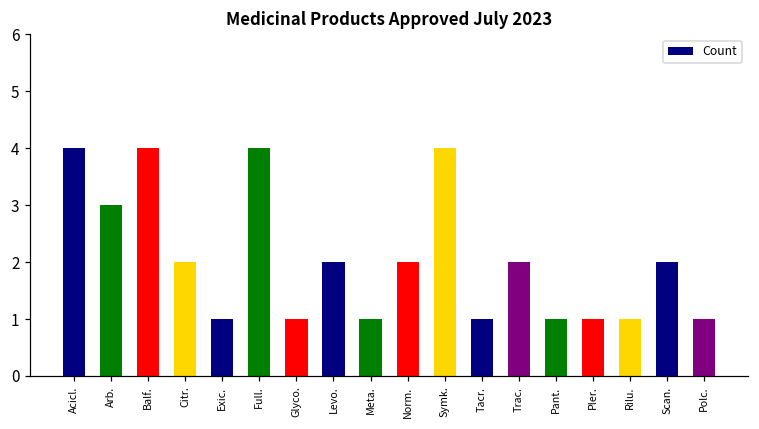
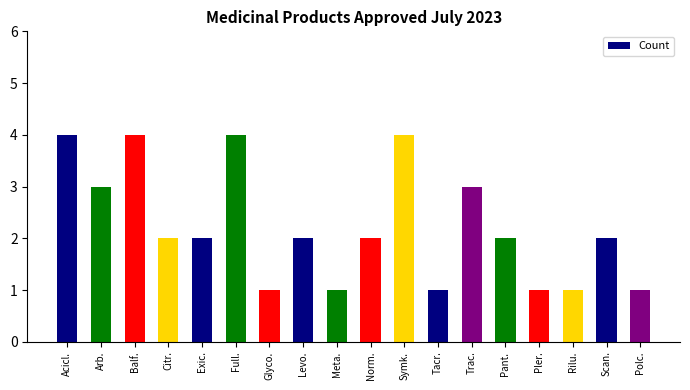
  {
    "Acicl.": 4,
    "Arb.": 3,
    "Balf.": 4,
    "Citr.": 2,
-   "Exic.": 1,
+   "Exic.": 2,
    "Full.": 4,
    "Glyco.": 1,
    "Levo.": 2,
    "Meta.": 1,
    "Norm.": 2,
    "Symk.": 4,
    "Tacr.": 1,
-   "Trac.": 2,
-   "Pant.": 1,
+   "Trac.": 3,
+   "Pant.": 2,
    "Pler.": 1,
    "Rilu.": 1,
    "Scan.": 2,
    "Polc.": 1
  }
